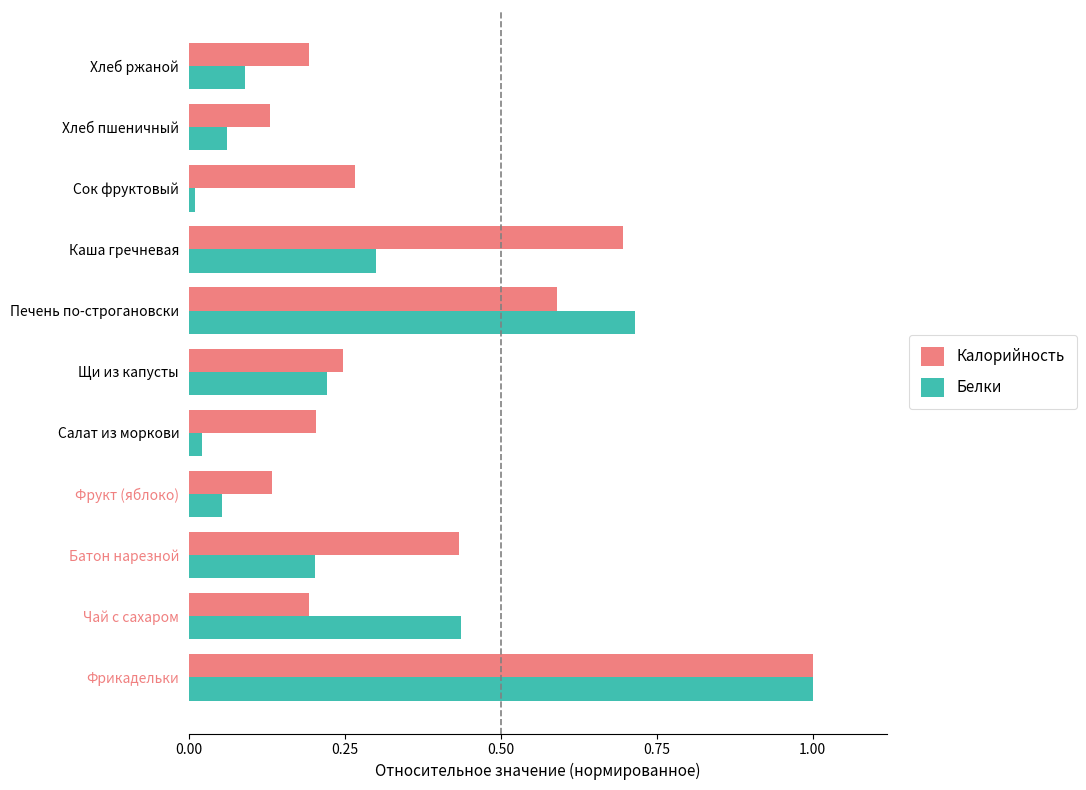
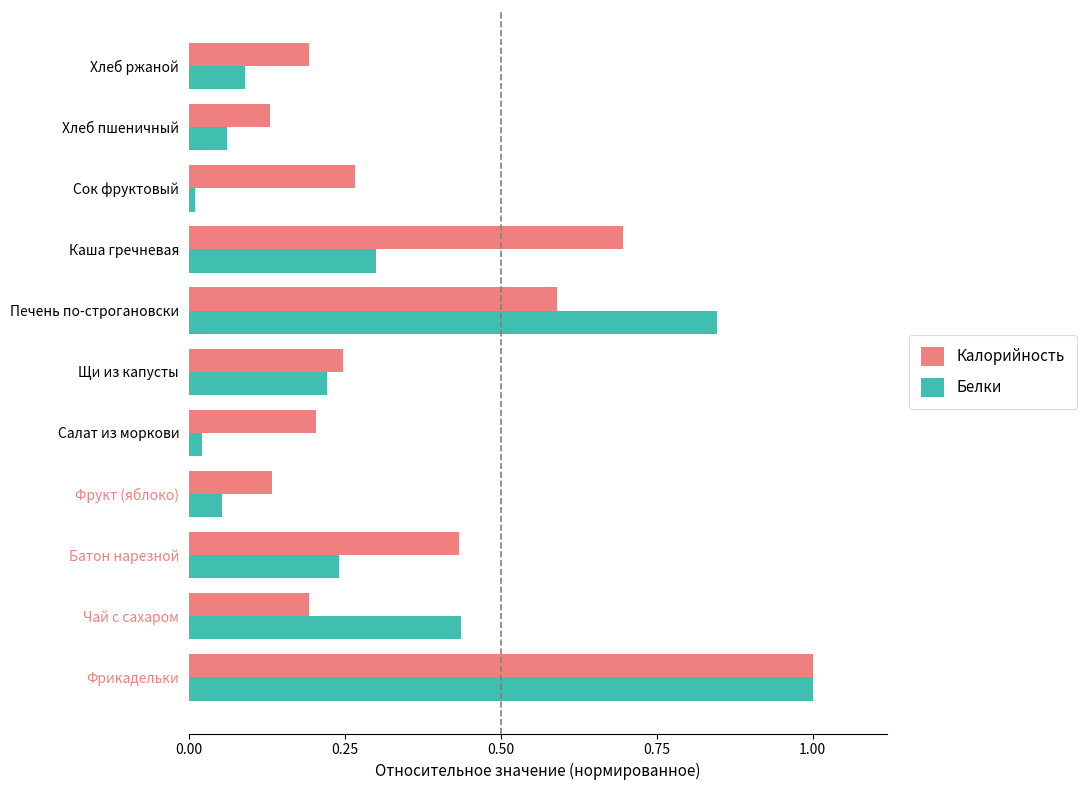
  {
    "Калорийность": {
      "Хлеб ржаной": 0.19,
      "Хлеб пшеничный": 0.13,
      "Сок фруктовый": 0.27,
      "Каша гречневая": 0.70,
      "Печень по-строгановски": 0.59,
      "Щи из капусты": 0.25,
      "Салат из моркови": 0.20,
      "Фрукт (яблоко)": 0.13,
      "Батон нарезной": 0.43,
      "Чай с сахаром": 0.19,
      "Фрикадельки": 1.00
    },
    "Белки": {
      "Хлеб ржаной": 0.09,
      "Хлеб пшеничный": 0.06,
      "Сок фруктовый": 0.01,
      "Каша гречневая": 0.30,
-     "Печень по-строгановски": 0.72,
+     "Печень по-строгановски": 0.85,
      "Щи из капусты": 0.22,
      "Салат из моркови": 0.02,
      "Фрукт (яблоко)": 0.05,
-     "Батон нарезной": 0.20,
+     "Батон нарезной": 0.24,
      "Чай с сахаром": 0.44,
      "Фрикадельки": 1.00
    }
  }
